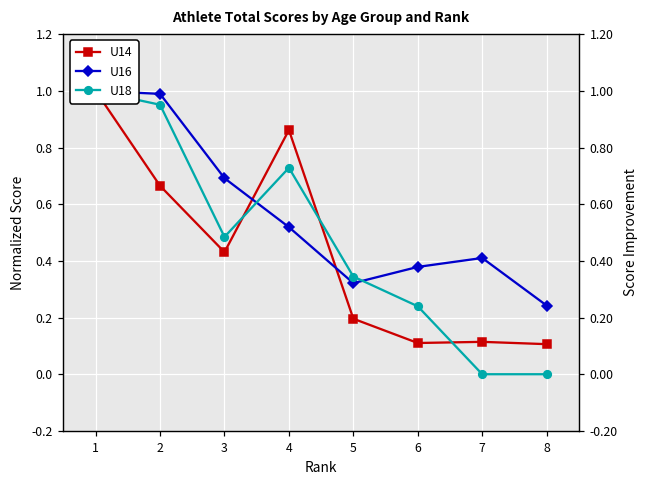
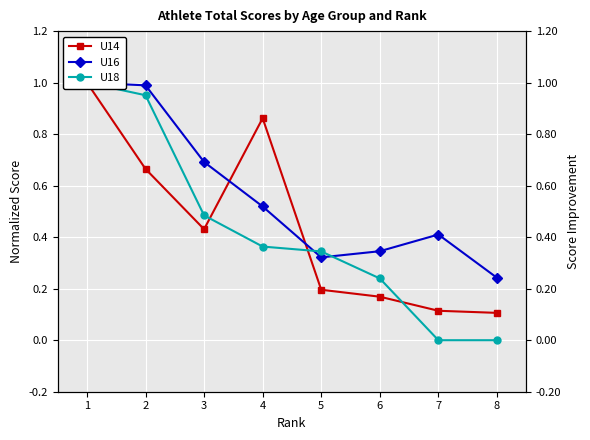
  {
    "U14": {
      "2": 0.66,
      "3": 0.43,
      "4": 0.86,
      "5": 0.20,
-     "6": 0.11,
+     "6": 0.17,
      "7": 0.11,
      "8": 0.11
    },
    "U16": {
      "2": 0.99,
      "3": 0.69,
      "4": 0.52,
      "5": 0.32,
-     "6": 0.38,
+     "6": 0.35,
      "7": 0.41,
      "8": 0.24
    },
    "U18": {
      "2": 0.95,
      "3": 0.48,
-     "4": 0.73,
+     "4": 0.36,
      "5": 0.34,
      "6": 0.24,
      "7": 0.00,
      "8": 0.00
    }
  }
